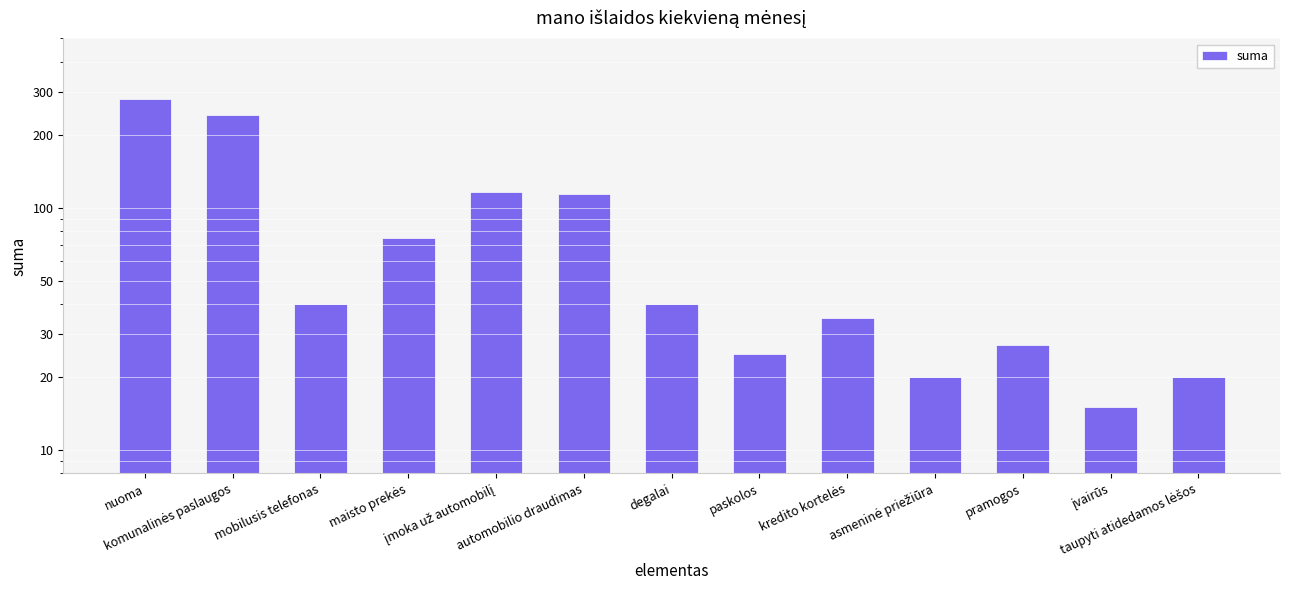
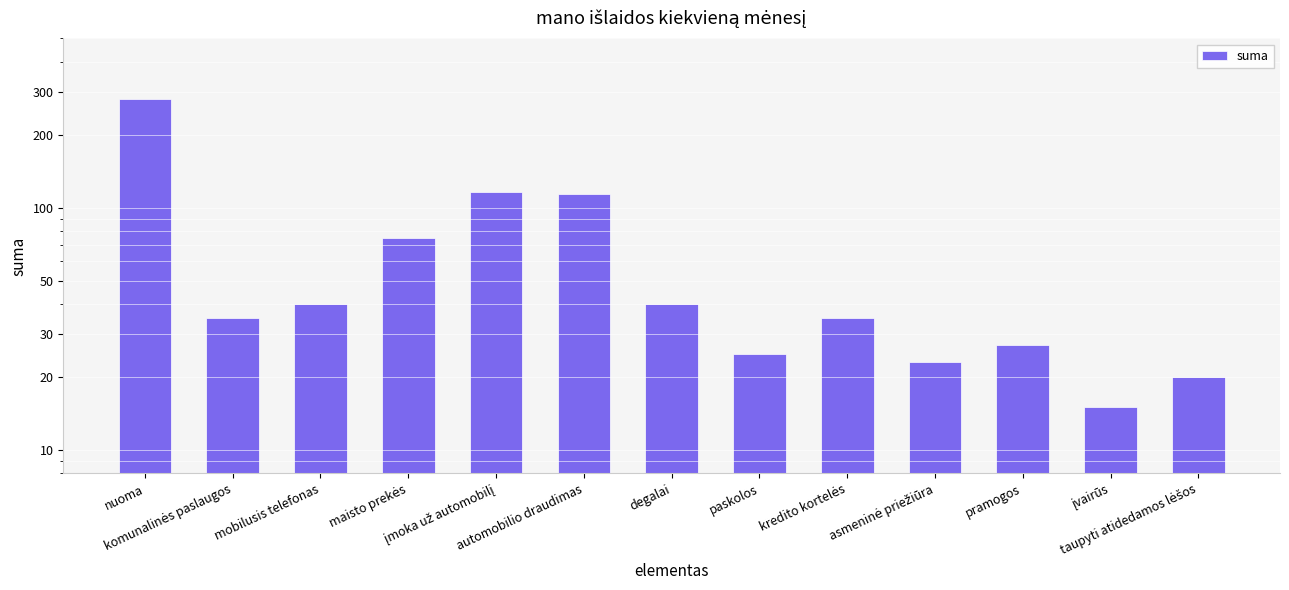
  {
    "nuoma": 280,
-   "komunalinės paslaugos": 240,
+   "komunalinės paslaugos": 35,
    "mobilusis telefonas": 40,
    "maisto prekės": 75,
    "įmoka už automobilį": 120,
    "automobilio draudimas": 110,
    "degalai": 40,
    "paskolos": 25,
    "kredito kortelės": 35,
-   "asmeninė priežiūra": 20,
+   "asmeninė priežiūra": 23,
    "pramogos": 27,
    "įvairūs": 15,
    "taupyti atidedamos lėšos": 20
  }
